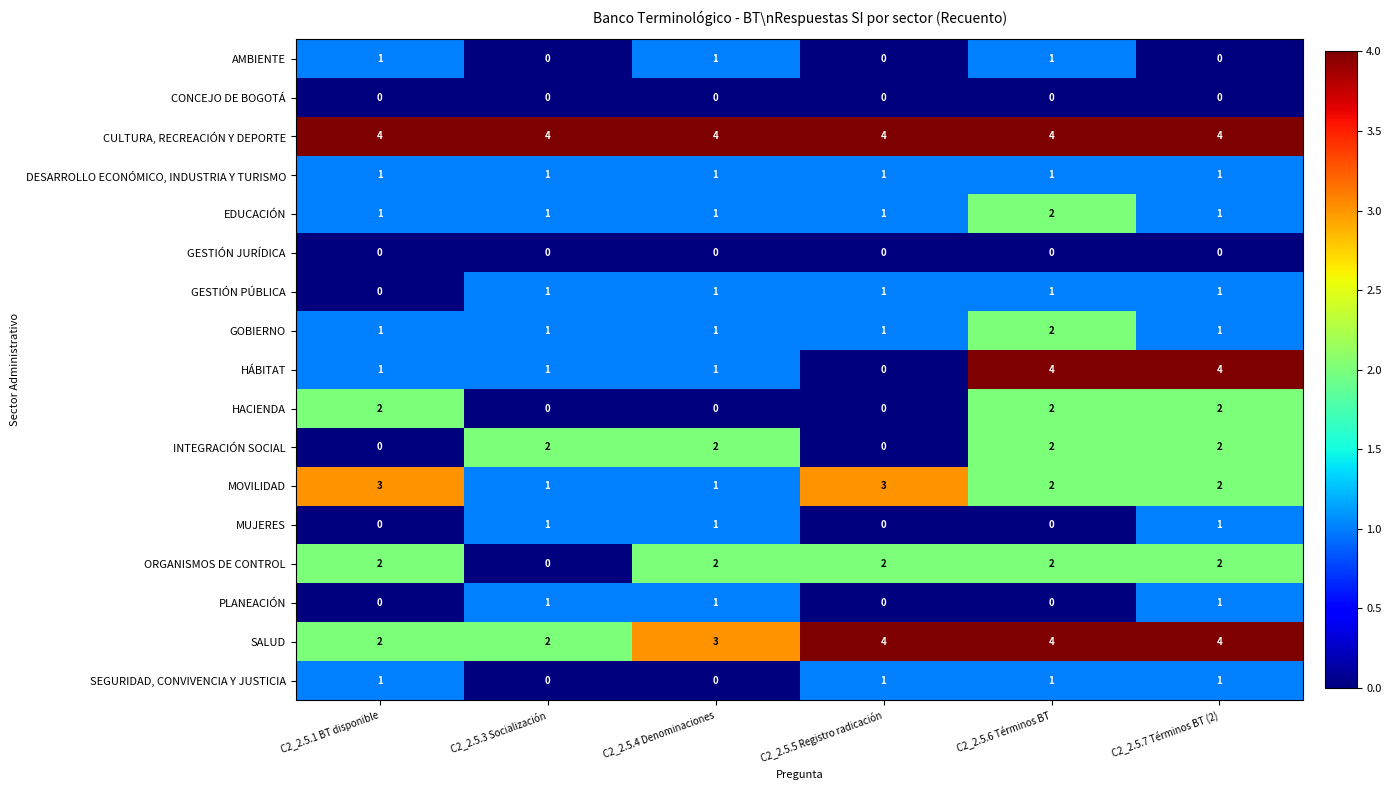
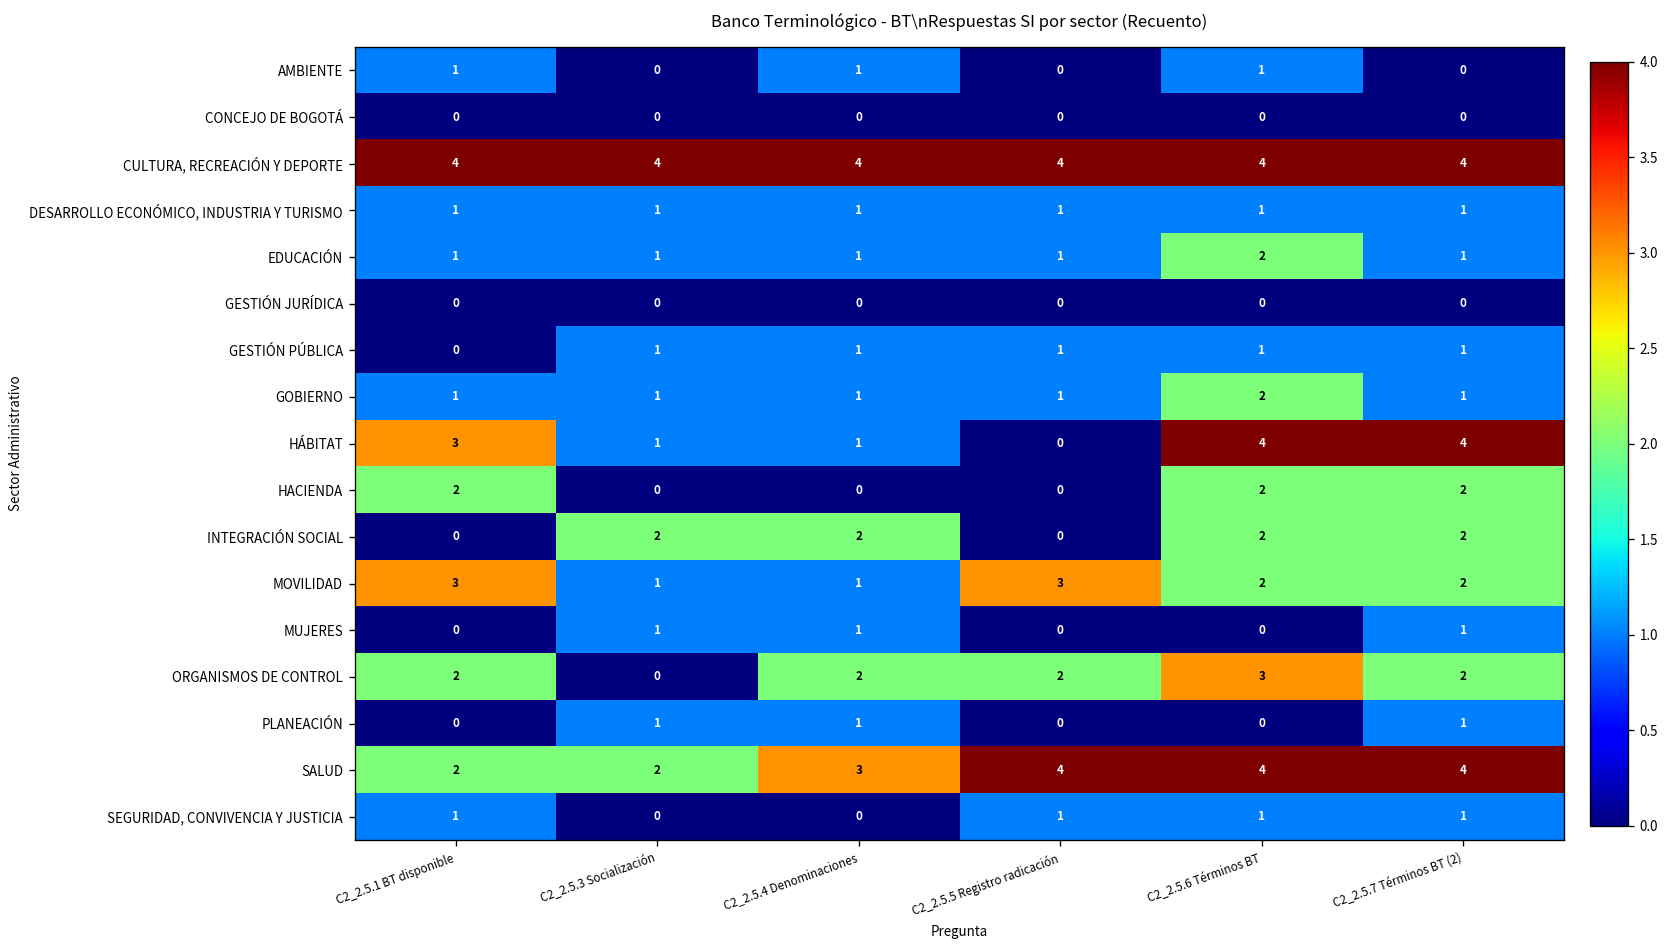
  {
    "AMBIENTE": {
      "C2_2.5.1 BT disponible": 1,
      "C2_2.5.3 Socialización": 0,
      "C2_2.5.4 Denominaciones": 1,
      "C2_2.5.5 Registro radicación": 0,
      "C2_2.5.6 Términos BT": 1,
      "C2_2.5.7 Términos BT (2)": 0
    },
    "CONCEJO DE BOGOTÁ": {
      "C2_2.5.1 BT disponible": 0,
      "C2_2.5.3 Socialización": 0,
      "C2_2.5.4 Denominaciones": 0,
      "C2_2.5.5 Registro radicación": 0,
      "C2_2.5.6 Términos BT": 0,
      "C2_2.5.7 Términos BT (2)": 0
    },
    "CULTURA, RECREACIÓN Y DEPORTE": {
      "C2_2.5.1 BT disponible": 4,
      "C2_2.5.3 Socialización": 4,
      "C2_2.5.4 Denominaciones": 4,
      "C2_2.5.5 Registro radicación": 4,
      "C2_2.5.6 Términos BT": 4,
      "C2_2.5.7 Términos BT (2)": 4
    },
    "DESARROLLO ECONÓMICO, INDUSTRIA Y TURISMO": {
      "C2_2.5.1 BT disponible": 1,
      "C2_2.5.3 Socialización": 1,
      "C2_2.5.4 Denominaciones": 1,
      "C2_2.5.5 Registro radicación": 1,
      "C2_2.5.6 Términos BT": 1,
      "C2_2.5.7 Términos BT (2)": 1
    },
    "EDUCACIÓN": {
      "C2_2.5.1 BT disponible": 1,
      "C2_2.5.3 Socialización": 1,
      "C2_2.5.4 Denominaciones": 1,
      "C2_2.5.5 Registro radicación": 1,
      "C2_2.5.6 Términos BT": 2,
      "C2_2.5.7 Términos BT (2)": 1
    },
    "GESTIÓN JURÍDICA": {
      "C2_2.5.1 BT disponible": 0,
      "C2_2.5.3 Socialización": 0,
      "C2_2.5.4 Denominaciones": 0,
      "C2_2.5.5 Registro radicación": 0,
      "C2_2.5.6 Términos BT": 0,
      "C2_2.5.7 Términos BT (2)": 0
    },
    "GESTIÓN PÚBLICA": {
      "C2_2.5.1 BT disponible": 0,
      "C2_2.5.3 Socialización": 1,
      "C2_2.5.4 Denominaciones": 1,
      "C2_2.5.5 Registro radicación": 1,
      "C2_2.5.6 Términos BT": 1,
      "C2_2.5.7 Términos BT (2)": 1
    },
    "GOBIERNO": {
      "C2_2.5.1 BT disponible": 1,
      "C2_2.5.3 Socialización": 1,
      "C2_2.5.4 Denominaciones": 1,
      "C2_2.5.5 Registro radicación": 1,
      "C2_2.5.6 Términos BT": 2,
      "C2_2.5.7 Términos BT (2)": 1
    },
    "HÁBITAT": {
-     "C2_2.5.1 BT disponible": 1,
+     "C2_2.5.1 BT disponible": 3,
      "C2_2.5.3 Socialización": 1,
      "C2_2.5.4 Denominaciones": 1,
      "C2_2.5.5 Registro radicación": 0,
      "C2_2.5.6 Términos BT": 4,
      "C2_2.5.7 Términos BT (2)": 4
    },
    "HACIENDA": {
      "C2_2.5.1 BT disponible": 2,
      "C2_2.5.3 Socialización": 0,
      "C2_2.5.4 Denominaciones": 0,
      "C2_2.5.5 Registro radicación": 0,
      "C2_2.5.6 Términos BT": 2,
      "C2_2.5.7 Términos BT (2)": 2
    },
    "INTEGRACIÓN SOCIAL": {
      "C2_2.5.1 BT disponible": 0,
      "C2_2.5.3 Socialización": 2,
      "C2_2.5.4 Denominaciones": 2,
      "C2_2.5.5 Registro radicación": 0,
      "C2_2.5.6 Términos BT": 2,
      "C2_2.5.7 Términos BT (2)": 2
    },
    "MOVILIDAD": {
      "C2_2.5.1 BT disponible": 3,
      "C2_2.5.3 Socialización": 1,
      "C2_2.5.4 Denominaciones": 1,
      "C2_2.5.5 Registro radicación": 3,
      "C2_2.5.6 Términos BT": 2,
      "C2_2.5.7 Términos BT (2)": 2
    },
    "MUJERES": {
      "C2_2.5.1 BT disponible": 0,
      "C2_2.5.3 Socialización": 1,
      "C2_2.5.4 Denominaciones": 1,
      "C2_2.5.5 Registro radicación": 0,
      "C2_2.5.6 Términos BT": 0,
      "C2_2.5.7 Términos BT (2)": 1
    },
    "ORGANISMOS DE CONTROL": {
      "C2_2.5.1 BT disponible": 2,
      "C2_2.5.3 Socialización": 0,
      "C2_2.5.4 Denominaciones": 2,
      "C2_2.5.5 Registro radicación": 2,
-     "C2_2.5.6 Términos BT": 2,
+     "C2_2.5.6 Términos BT": 3,
      "C2_2.5.7 Términos BT (2)": 2
    },
    "PLANEACIÓN": {
      "C2_2.5.1 BT disponible": 0,
      "C2_2.5.3 Socialización": 1,
      "C2_2.5.4 Denominaciones": 1,
      "C2_2.5.5 Registro radicación": 0,
      "C2_2.5.6 Términos BT": 0,
      "C2_2.5.7 Términos BT (2)": 1
    },
    "SALUD": {
      "C2_2.5.1 BT disponible": 2,
      "C2_2.5.3 Socialización": 2,
      "C2_2.5.4 Denominaciones": 3,
      "C2_2.5.5 Registro radicación": 4,
      "C2_2.5.6 Términos BT": 4,
      "C2_2.5.7 Términos BT (2)": 4
    },
    "SEGURIDAD, CONVIVENCIA Y JUSTICIA": {
      "C2_2.5.1 BT disponible": 1,
      "C2_2.5.3 Socialización": 0,
      "C2_2.5.4 Denominaciones": 0,
      "C2_2.5.5 Registro radicación": 1,
      "C2_2.5.6 Términos BT": 1,
      "C2_2.5.7 Términos BT (2)": 1
    }
  }
